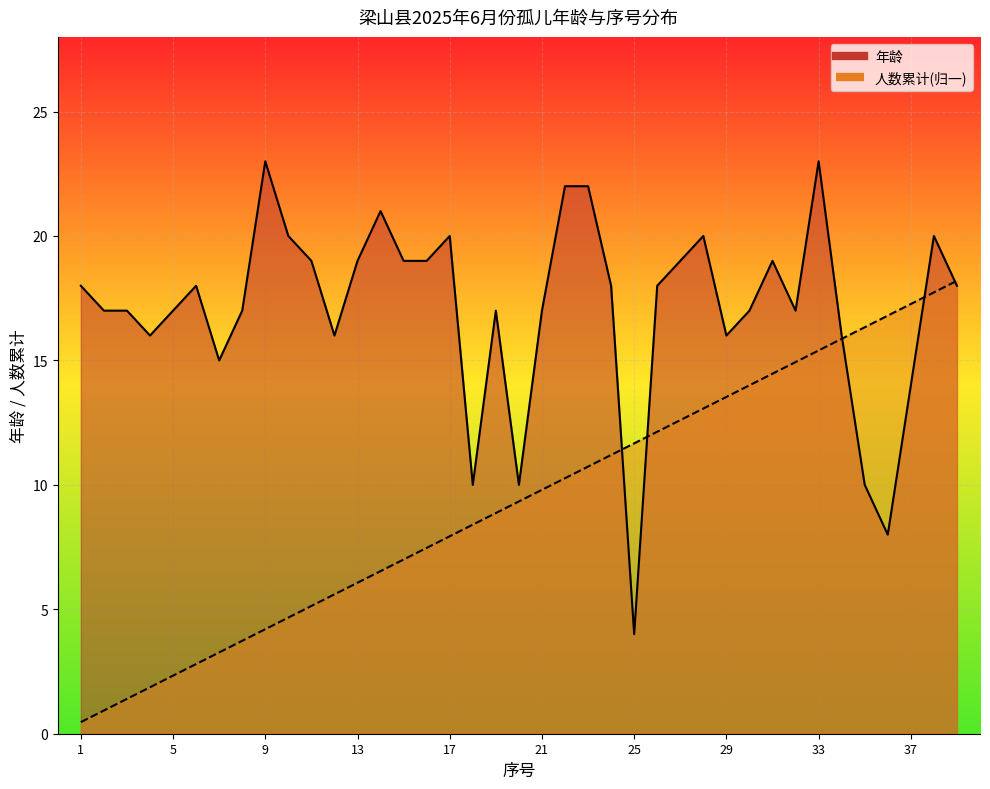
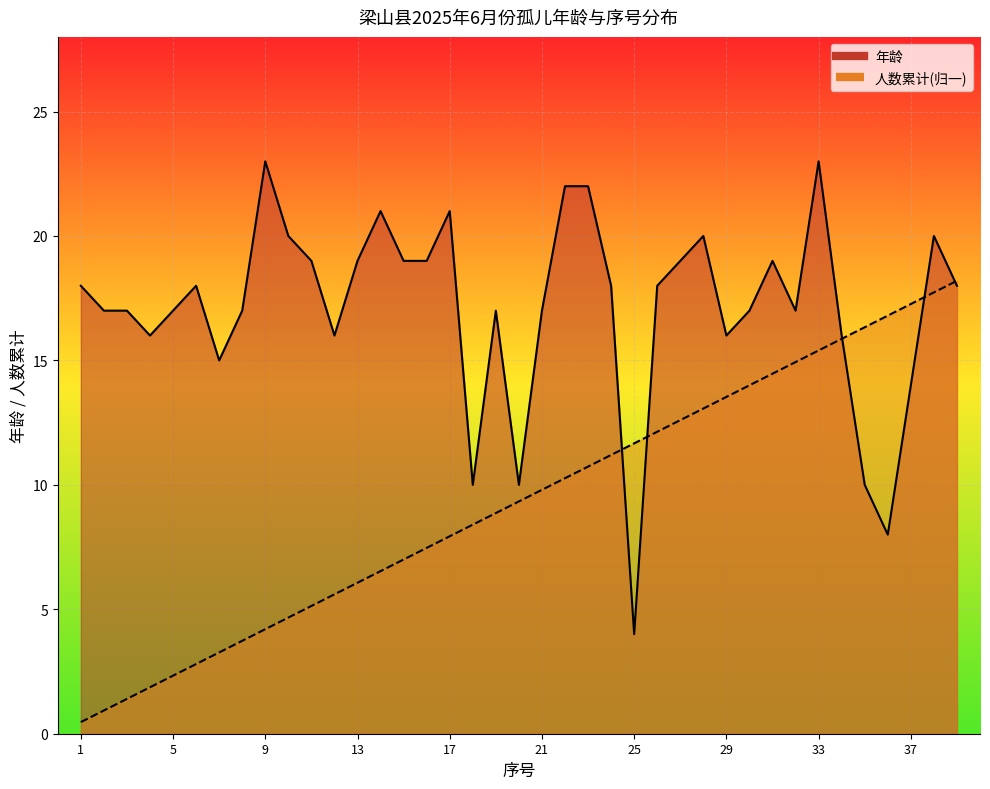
  {
    "年龄": {
      "1": 18,
      "5": 17,
      "9": 23,
      "13": 19,
-     "17": 20,
+     "17": 21,
      "21": 17,
      "25": 4,
      "29": 16,
      "33": 23,
      "37": 14
    },
    "人数累计(归一)": {
      "1": 0.5,
      "5": 2.3,
      "9": 4.2,
      "13": 6,
      "17": 8,
      "21": 9.8,
      "25": 11.7,
      "29": 13.5,
      "33": 15.4,
      "37": 17.3
    }
  }
